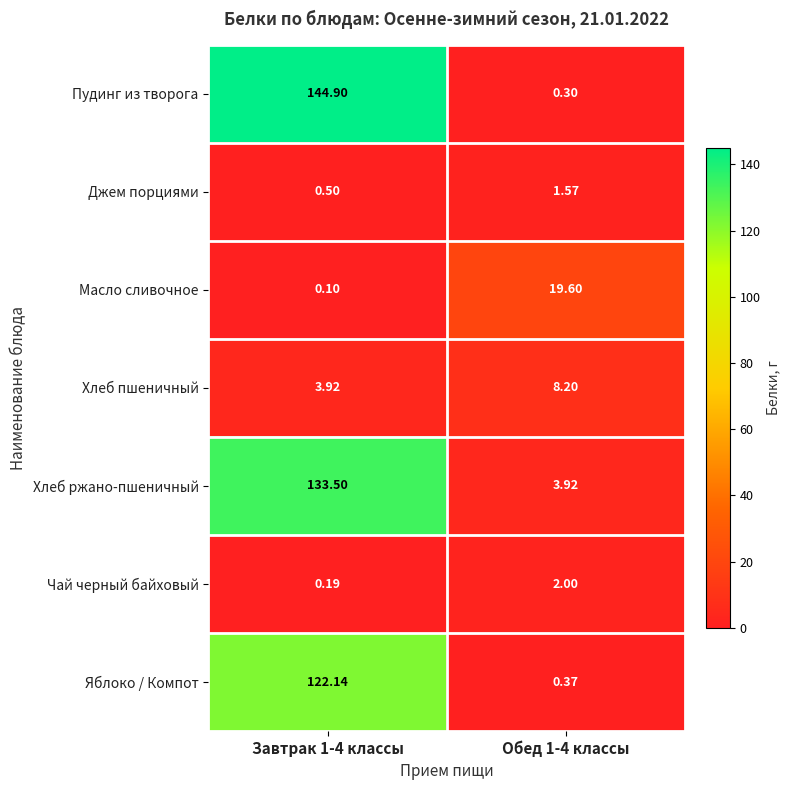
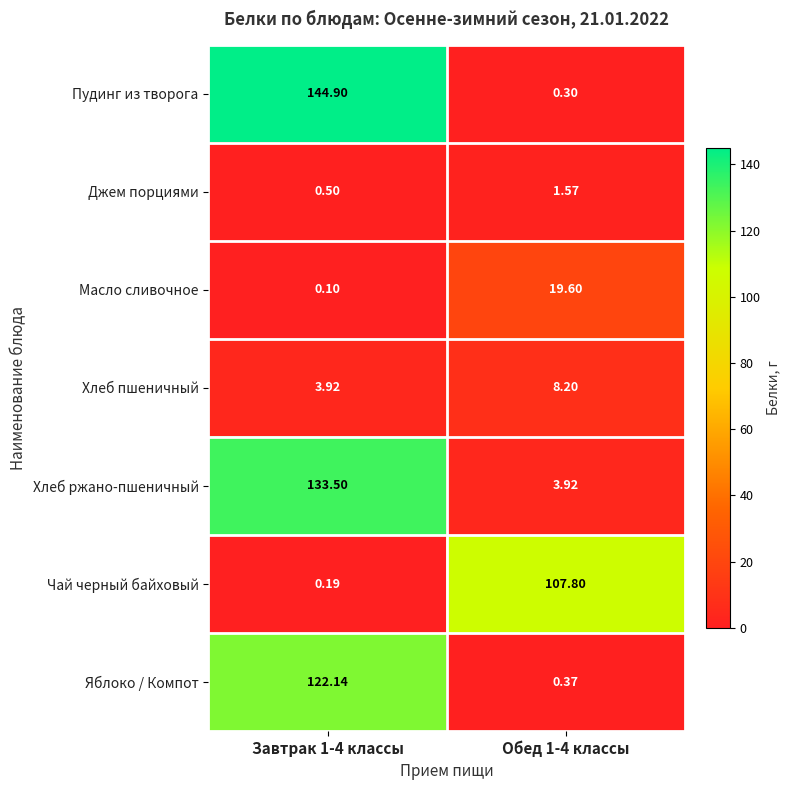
  {
    "Пудинг из творога": {
      "Завтрак 1-4 классы": 144.90,
      "Обед 1-4 классы": 0.30
    },
    "Джем порциями": {
      "Завтрак 1-4 классы": 0.50,
      "Обед 1-4 классы": 1.57
    },
    "Масло сливочное": {
      "Завтрак 1-4 классы": 0.10,
      "Обед 1-4 классы": 19.60
    },
    "Хлеб пшеничный": {
      "Завтрак 1-4 классы": 3.92,
      "Обед 1-4 классы": 8.20
    },
    "Хлеб ржано-пшеничный": {
      "Завтрак 1-4 классы": 133.50,
      "Обед 1-4 классы": 3.92
    },
    "Чай черный байховый": {
      "Завтрак 1-4 классы": 0.19,
-     "Обед 1-4 классы": 2.00
+     "Обед 1-4 классы": 107.80
    },
    "Яблоко / Компот": {
      "Завтрак 1-4 классы": 122.14,
      "Обед 1-4 классы": 0.37
    }
  }
